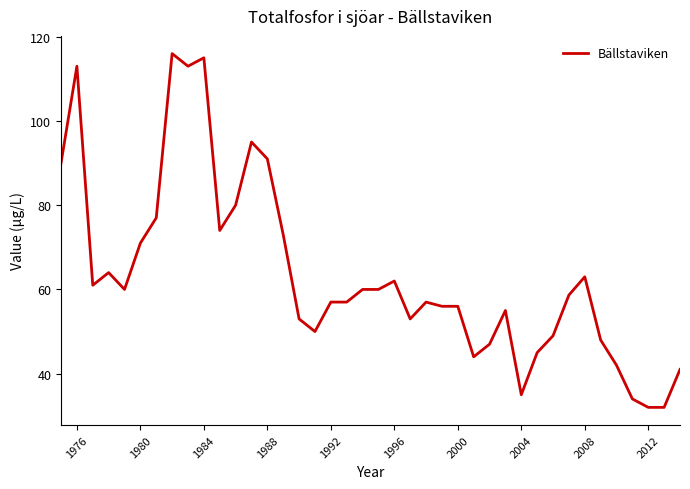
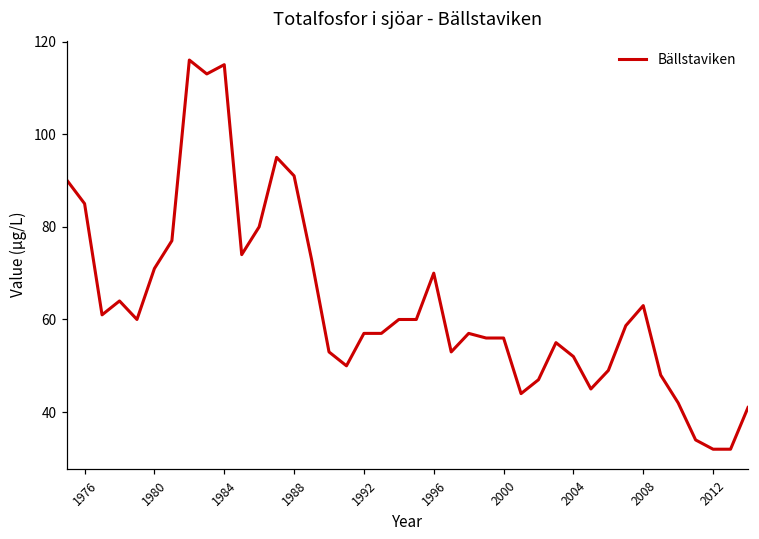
  {
-   "1976": 113,
+   "1976": 85,
    "1980": 71,
    "1984": 115,
    "1988": 91,
    "1992": 57,
-   "1996": 62,
+   "1996": 70,
    "2000": 56,
-   "2004": 35,
+   "2004": 52,
    "2008": 63,
    "2012": 32
  }
